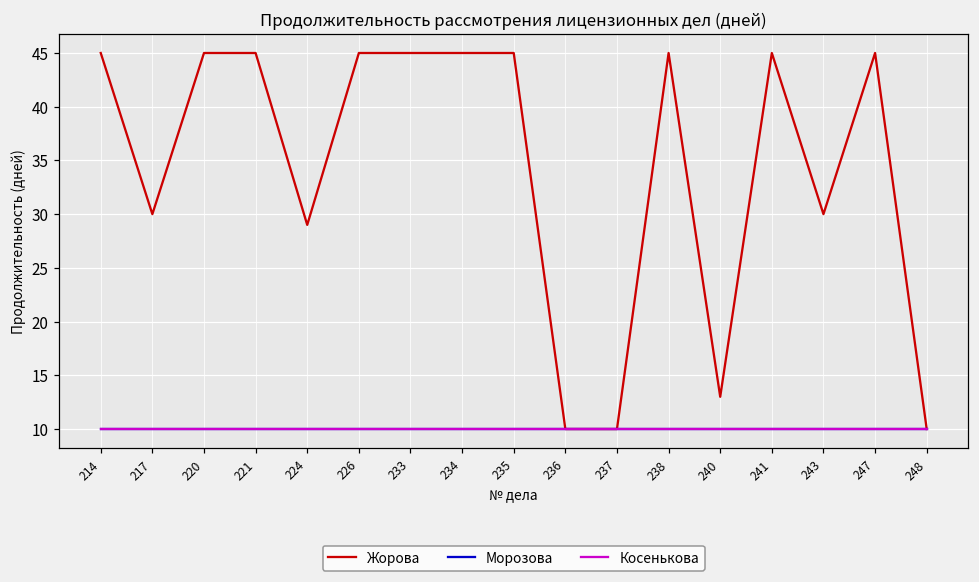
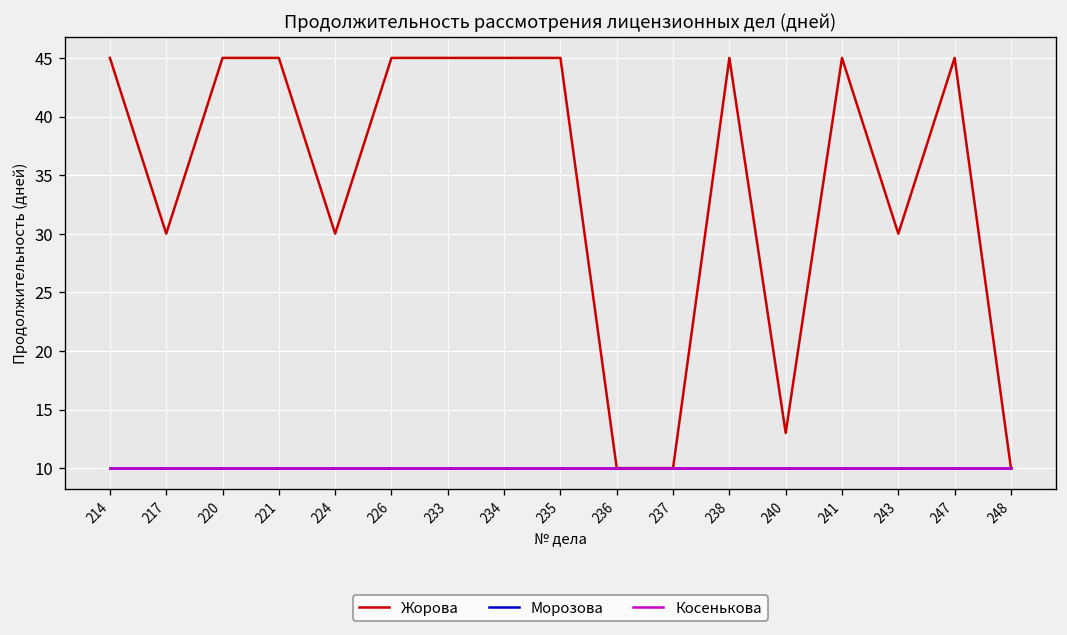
  {
    "Жорова": {
      "214": 45,
      "217": 30,
      "220": 45,
      "221": 45,
-     "224": 29,
+     "224": 30,
      "226": 45,
      "233": 45,
      "234": 45,
      "235": 45,
      "238": 45,
      "240": 13,
      "241": 45,
      "243": 30,
      "247": 45
    },
    "Косенькова": {
      "214": 10,
      "217": 10,
      "220": 10,
      "221": 10,
      "224": 10,
      "226": 10,
      "233": 10,
      "234": 10,
      "235": 10,
      "238": 10,
      "240": 10,
      "241": 10,
      "243": 10,
      "247": 10
    }
  }
